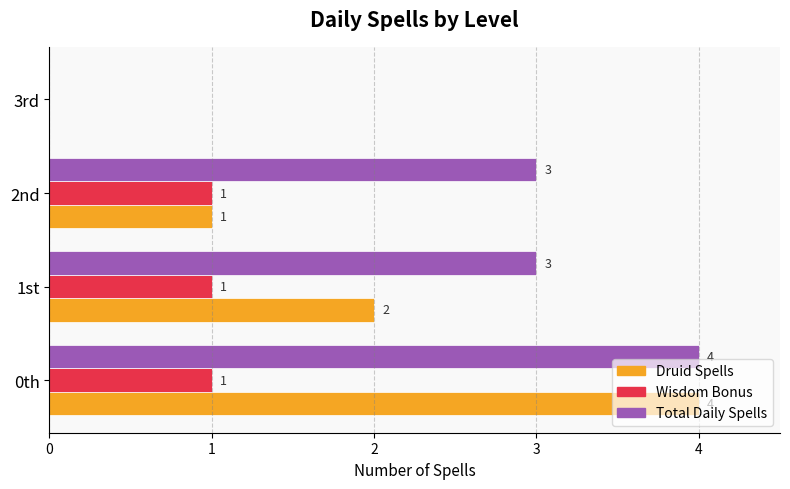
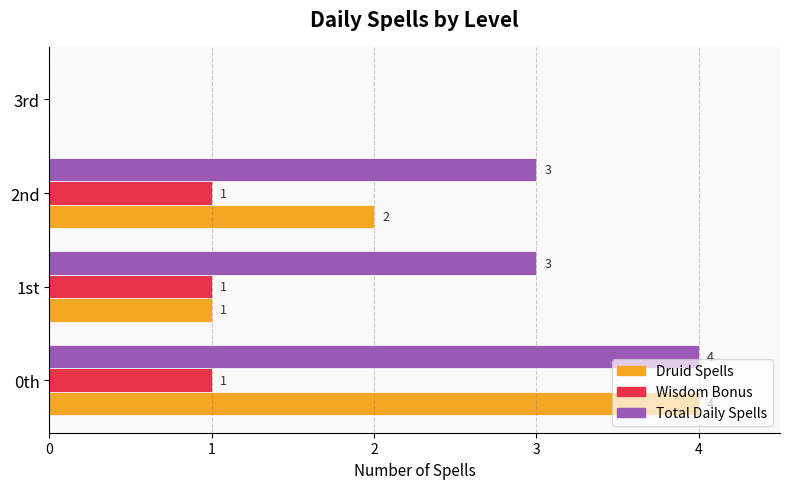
  {
    "Druid Spells": {
-     "2nd": 1,
-     "1st": 2
+     "2nd": 2,
+     "1st": 1
    },
    "Wisdom Bonus": {
      "2nd": 1,
      "1st": 1,
      "0th": 1
    },
    "Total Daily Spells": {
      "2nd": 3,
      "1st": 3
    }
  }
